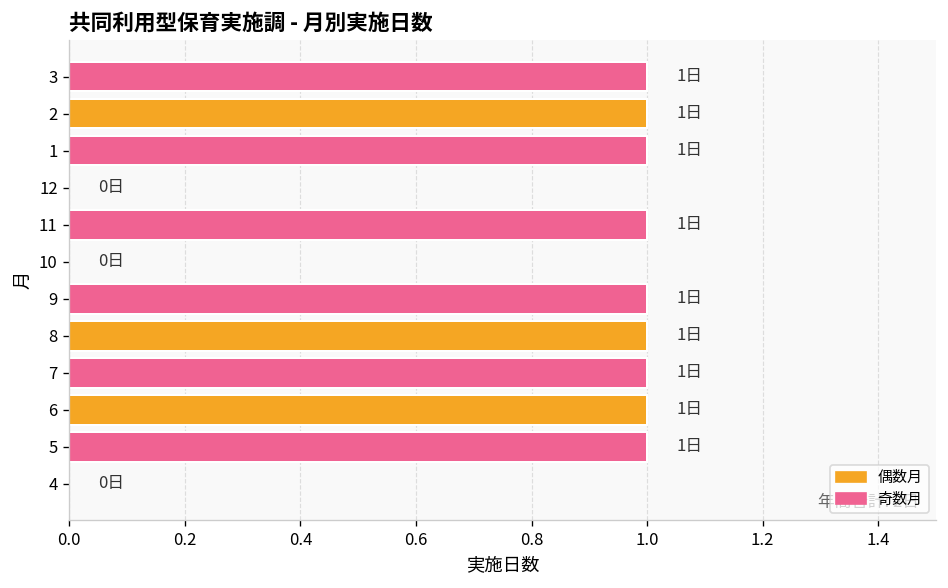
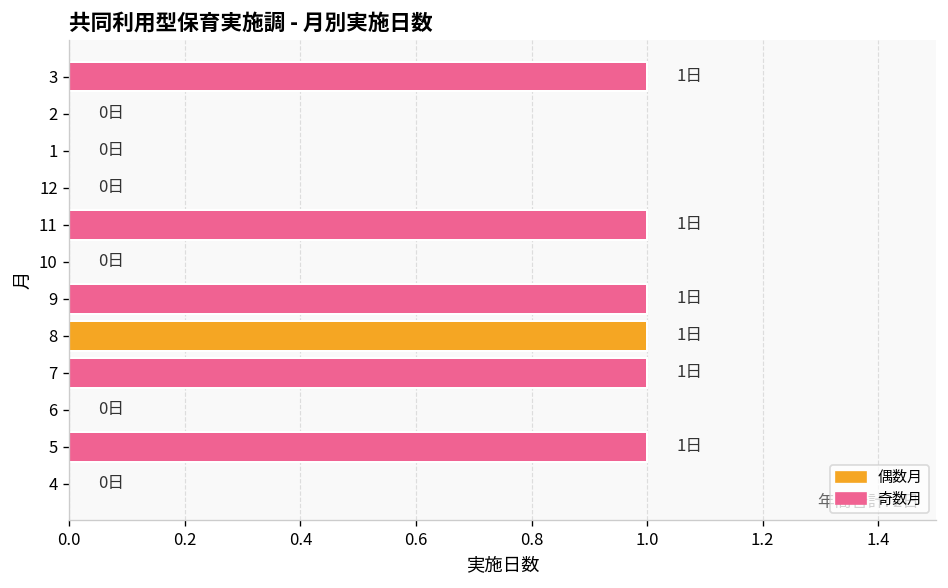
  {
    "3": "1日",
-   "2": "1日",
-   "1": "1日",
+   "2": "0日",
+   "1": "0日",
    "12": "0日",
    "11": "1日",
    "10": "0日",
    "9": "1日",
    "8": "1日",
    "7": "1日",
-   "6": "1日",
+   "6": "0日",
    "5": "1日",
    "4": "0日"
  }
